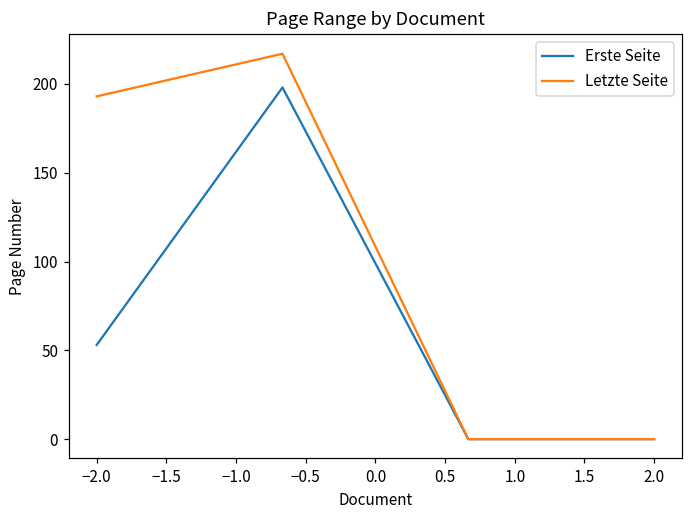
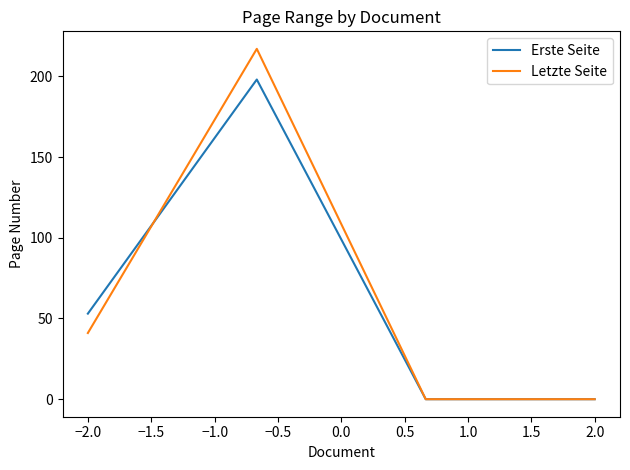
  {
    "Erste Seite": {
      "−2.0": 53
    },
    "Letzte Seite": {
-     "−2.0": 193
+     "−2.0": 41
    }
  }
